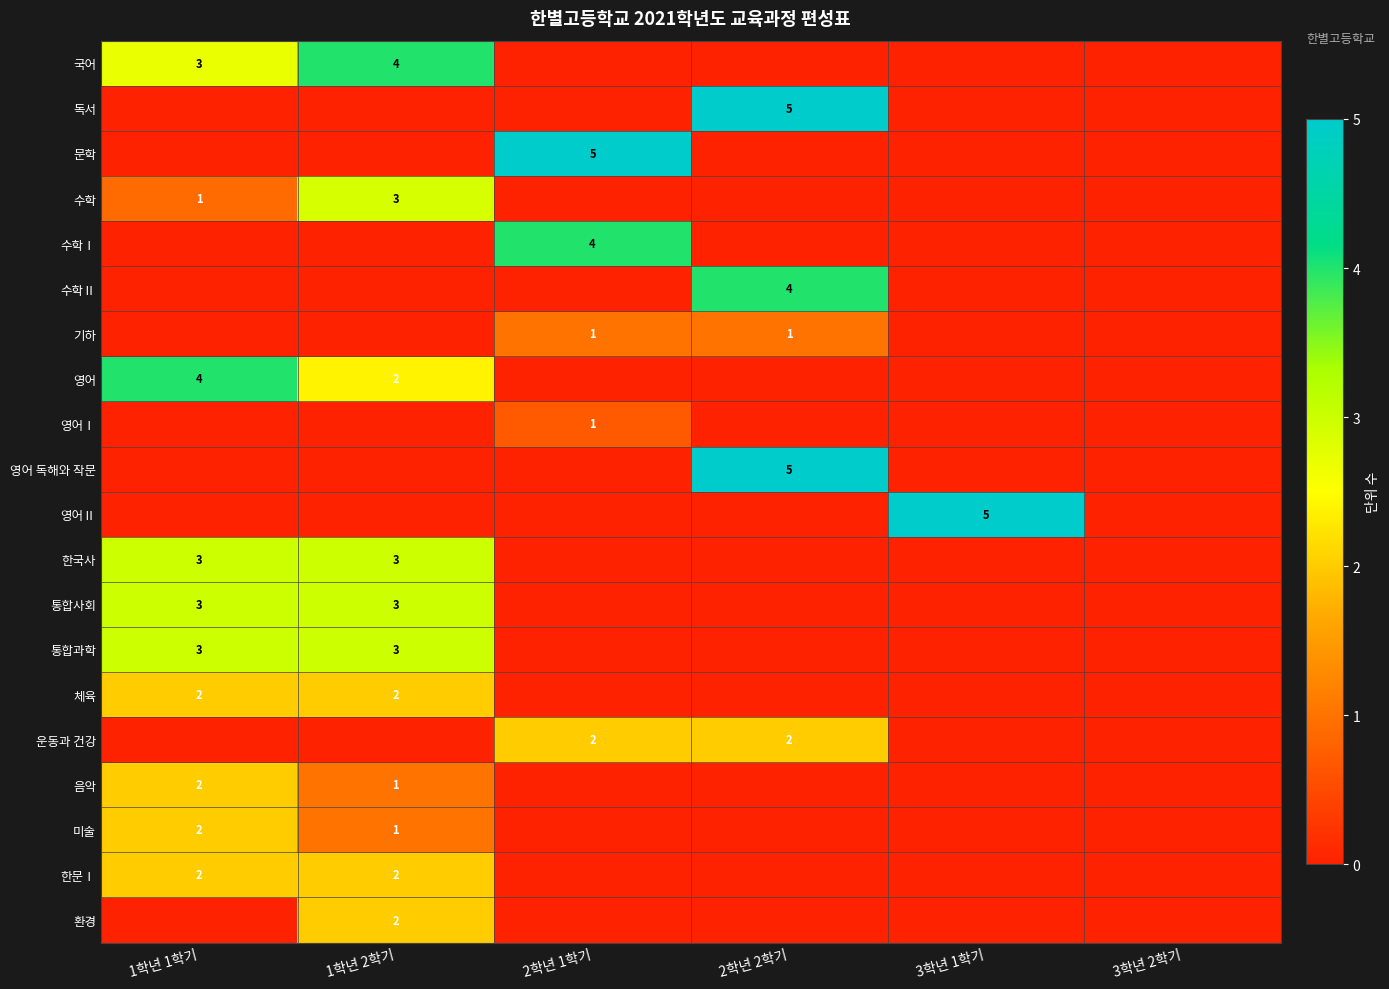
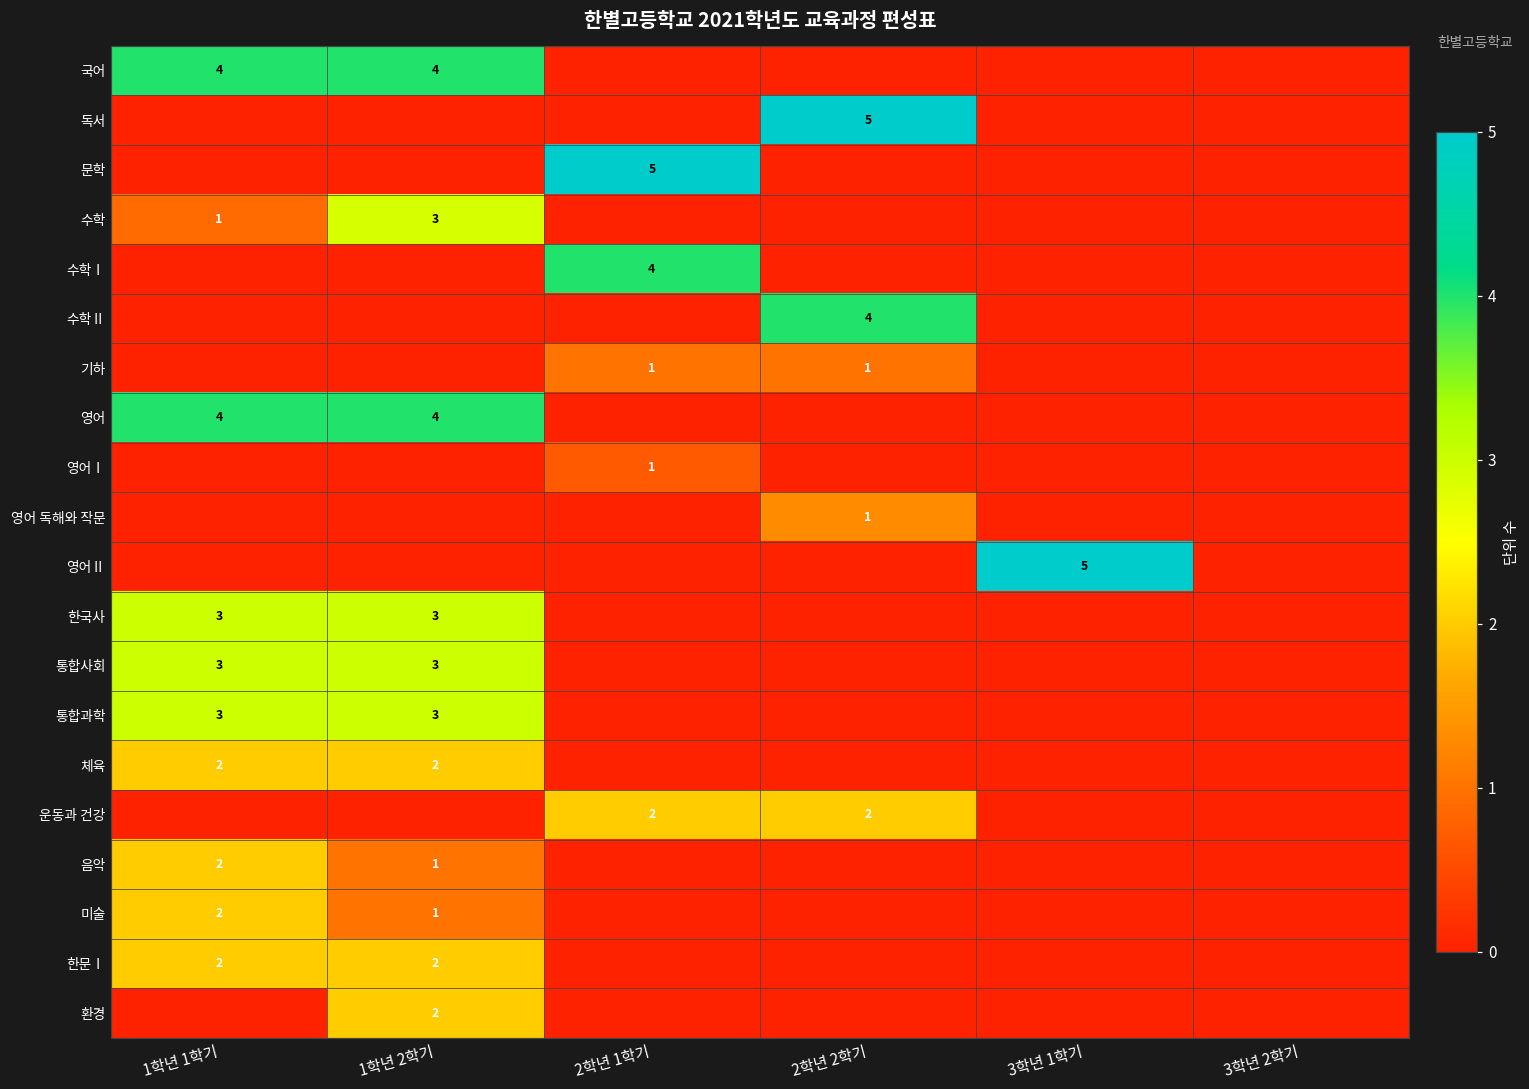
  {
    "국어": {
-     "1학년 1학기": 3,
+     "1학년 1학기": 4,
      "1학년 2학기": 4
    },
    "독서": {
      "2학년 2학기": 5
    },
    "문학": {
      "2학년 1학기": 5
    },
    "수학": {
      "1학년 1학기": 1,
      "1학년 2학기": 3
    },
    "수학Ⅰ": {
      "2학년 1학기": 4
    },
    "수학Ⅱ": {
      "2학년 2학기": 4
    },
    "기하": {
      "2학년 1학기": 1,
      "2학년 2학기": 1
    },
    "영어": {
      "1학년 1학기": 4,
-     "1학년 2학기": 2
+     "1학년 2학기": 4
    },
    "영어Ⅰ": {
      "2학년 1학기": 1
    },
    "영어 독해와 작문": {
-     "2학년 2학기": 5
+     "2학년 2학기": 1
    },
    "영어Ⅱ": {
      "3학년 1학기": 5
    },
    "한국사": {
      "1학년 1학기": 3,
      "1학년 2학기": 3
    },
    "통합사회": {
      "1학년 1학기": 3,
      "1학년 2학기": 3
    },
    "통합과학": {
      "1학년 1학기": 3,
      "1학년 2학기": 3
    },
    "체육": {
      "1학년 1학기": 2,
      "1학년 2학기": 2
    },
    "운동과 건강": {
      "2학년 1학기": 2,
      "2학년 2학기": 2
    },
    "음악": {
      "1학년 1학기": 2,
      "1학년 2학기": 1
    },
    "미술": {
      "1학년 1학기": 2,
      "1학년 2학기": 1
    },
    "한문Ⅰ": {
      "1학년 1학기": 2,
      "1학년 2학기": 2
    },
    "환경": {
      "1학년 2학기": 2
    }
  }
